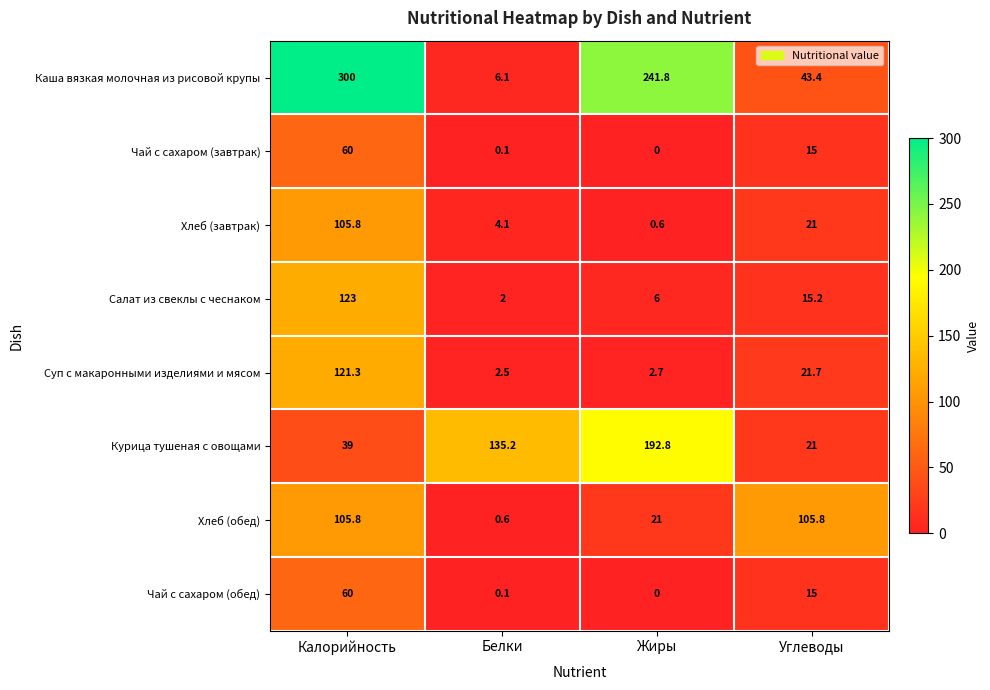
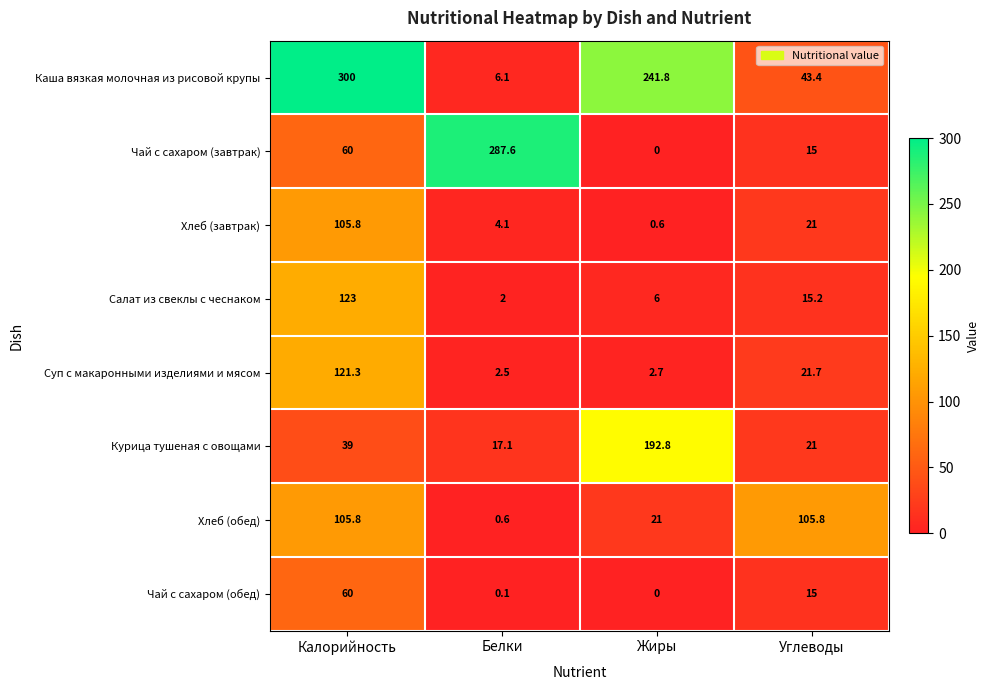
  {
    "Каша вязкая молочная из рисовой крупы": {
      "Калорийность": 300,
      "Белки": 6.1,
      "Жиры": 241.8,
      "Углеводы": 43.4
    },
    "Чай с сахаром (завтрак)": {
      "Калорийность": 60,
-     "Белки": 0.1,
+     "Белки": 287.6,
      "Жиры": 0,
      "Углеводы": 15
    },
    "Хлеб (завтрак)": {
      "Калорийность": 105.8,
      "Белки": 4.1,
      "Жиры": 0.6,
      "Углеводы": 21
    },
    "Салат из свеклы с чеснаком": {
      "Калорийность": 123,
      "Белки": 2,
      "Жиры": 6,
      "Углеводы": 15.2
    },
    "Суп с макаронными изделиями и мясом": {
      "Калорийность": 121.3,
      "Белки": 2.5,
      "Жиры": 2.7,
      "Углеводы": 21.7
    },
    "Курица тушеная с овощами": {
      "Калорийность": 39,
-     "Белки": 135.2,
+     "Белки": 17.1,
      "Жиры": 192.8,
      "Углеводы": 21
    },
    "Хлеб (обед)": {
      "Калорийность": 105.8,
      "Белки": 0.6,
      "Жиры": 21,
      "Углеводы": 105.8
    },
    "Чай с сахаром (обед)": {
      "Калорийность": 60,
      "Белки": 0.1,
      "Жиры": 0,
      "Углеводы": 15
    }
  }
